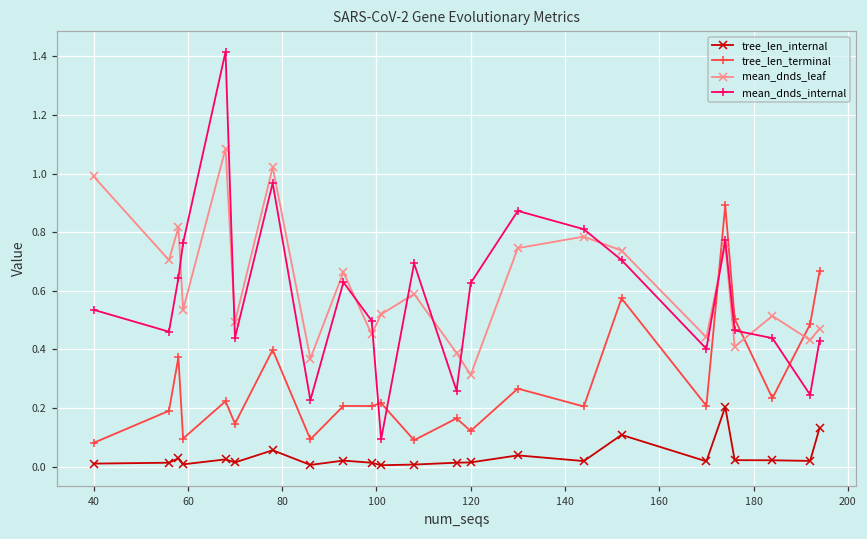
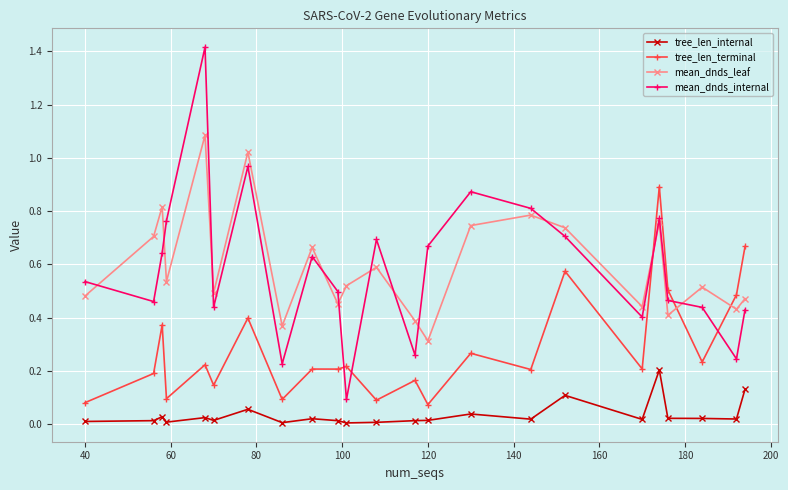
  {
    "tree_len_internal": {
      "40": 0.01,
      "120": 0.01
    },
    "tree_len_terminal": {
      "40": 0.08,
-     "120": 0.12
+     "120": 0.07
    },
    "mean_dnds_leaf": {
-     "40": 0.99,
+     "40": 0.48,
      "120": 0.31
    },
    "mean_dnds_internal": {
      "40": 0.54,
-     "120": 0.63
+     "120": 0.67
    }
  }
